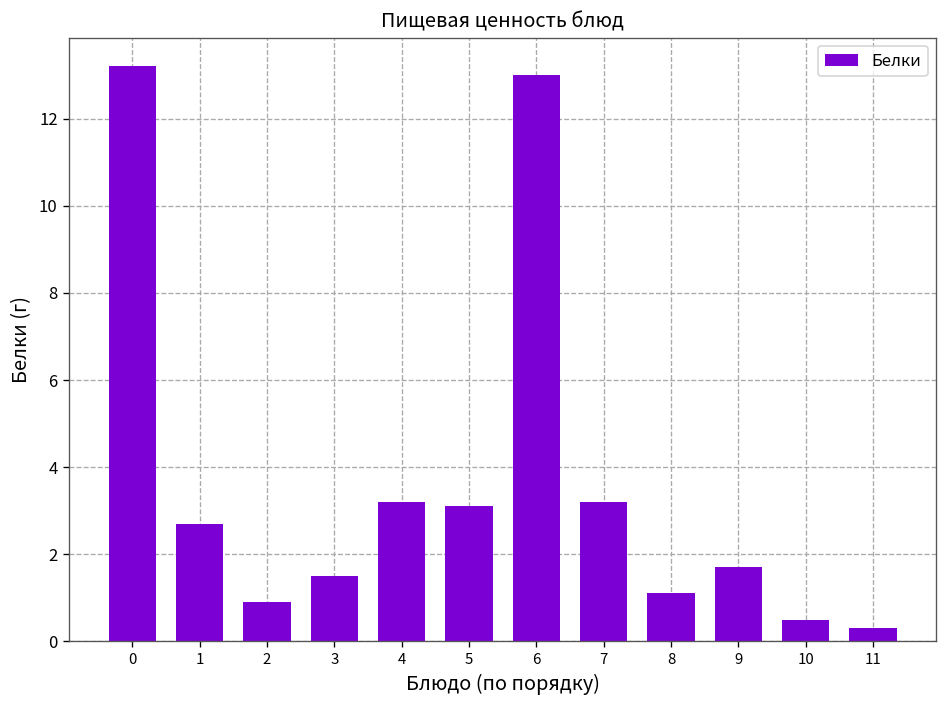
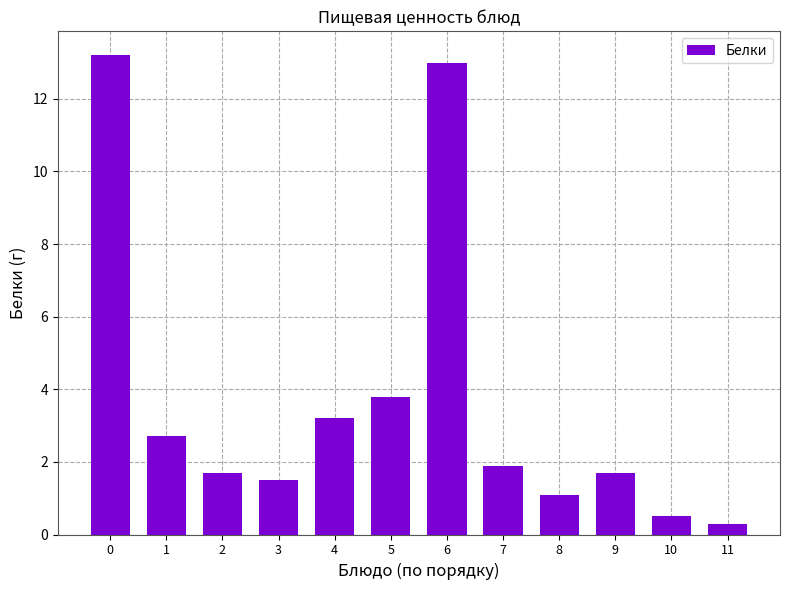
  {
    "0": 13.2,
    "1": 2.7,
-   "2": 0.9,
+   "2": 1.7,
    "3": 1.5,
    "4": 3.2,
-   "5": 3.1,
+   "5": 3.8,
    "6": 13.0,
-   "7": 3.2,
+   "7": 1.9,
    "8": 1.1,
    "9": 1.7,
    "10": 0.5,
    "11": 0.3
  }
